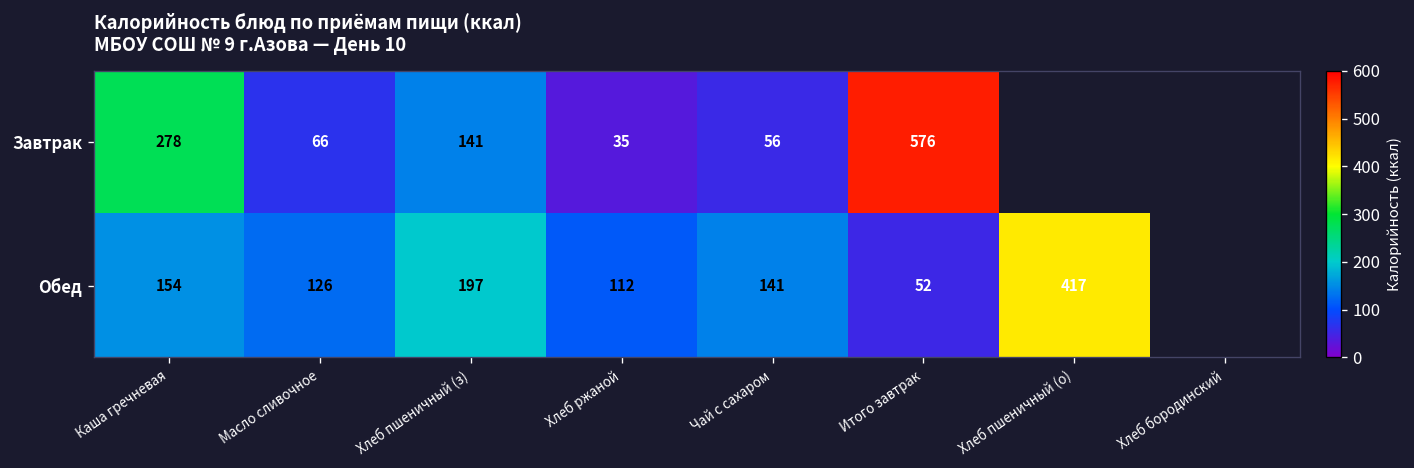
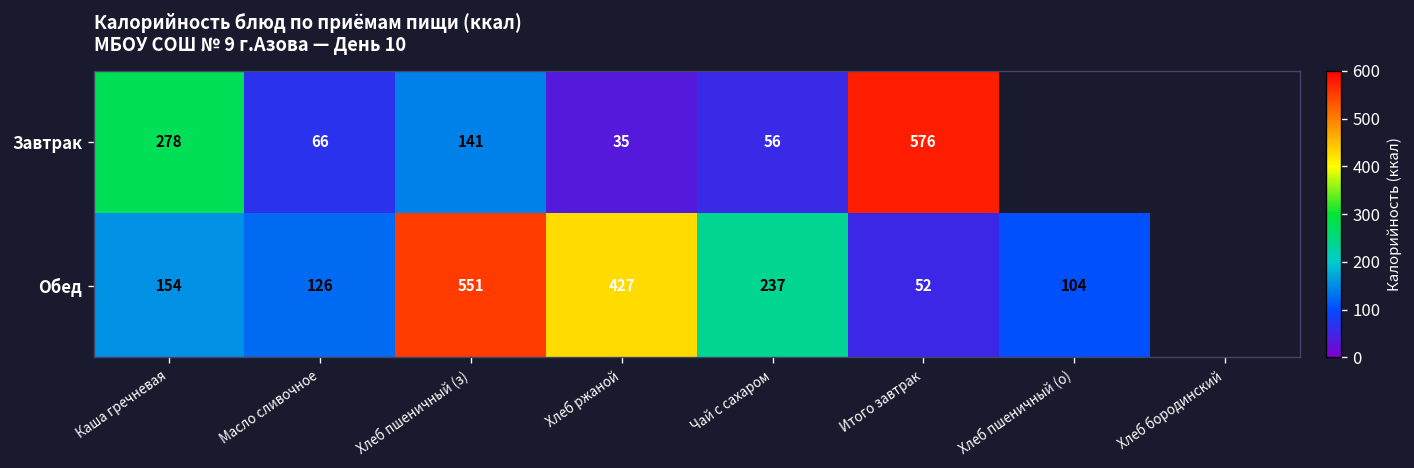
  {
    "Завтрак": {
      "Каша гречневая": 278,
      "Масло сливочное": 66,
      "Хлеб пшеничный (з)": 141,
      "Хлеб ржаной": 35,
      "Чай с сахаром": 56,
      "Итого завтрак": 576
    },
    "Обед": {
      "Каша гречневая": 154,
      "Масло сливочное": 126,
-     "Хлеб пшеничный (з)": 197,
-     "Хлеб ржаной": 112,
-     "Чай с сахаром": 141,
+     "Хлеб пшеничный (з)": 551,
+     "Хлеб ржаной": 427,
+     "Чай с сахаром": 237,
      "Итого завтрак": 52,
-     "Хлеб пшеничный (о)": 417
+     "Хлеб пшеничный (о)": 104
    }
  }
